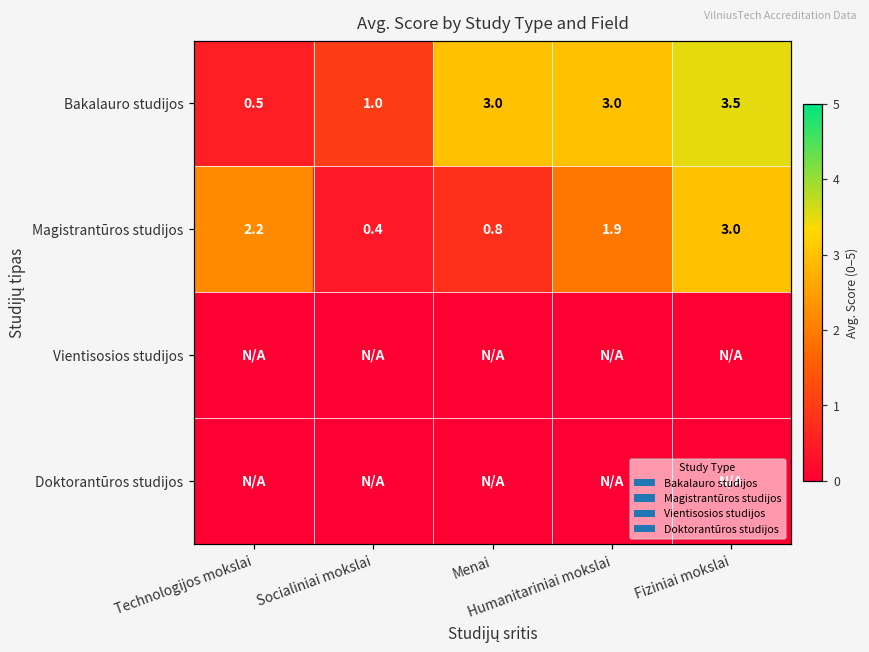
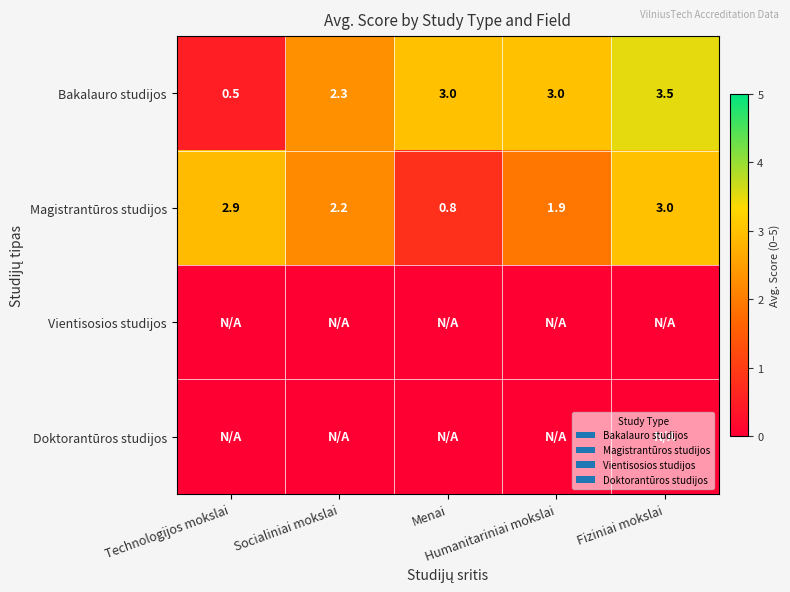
  {
    "Bakalauro studijos": {
      "Technologijos mokslai": 0.5,
-     "Socialiniai mokslai": 1.0,
+     "Socialiniai mokslai": 2.3,
      "Menai": 3.0,
      "Humanitariniai mokslai": 3.0,
      "Fiziniai mokslai": 3.5
    },
    "Magistrantūros studijos": {
-     "Technologijos mokslai": 2.2,
-     "Socialiniai mokslai": 0.4,
+     "Technologijos mokslai": 2.9,
+     "Socialiniai mokslai": 2.2,
      "Menai": 0.8,
      "Humanitariniai mokslai": 1.9,
      "Fiziniai mokslai": 3.0
    }
  }
